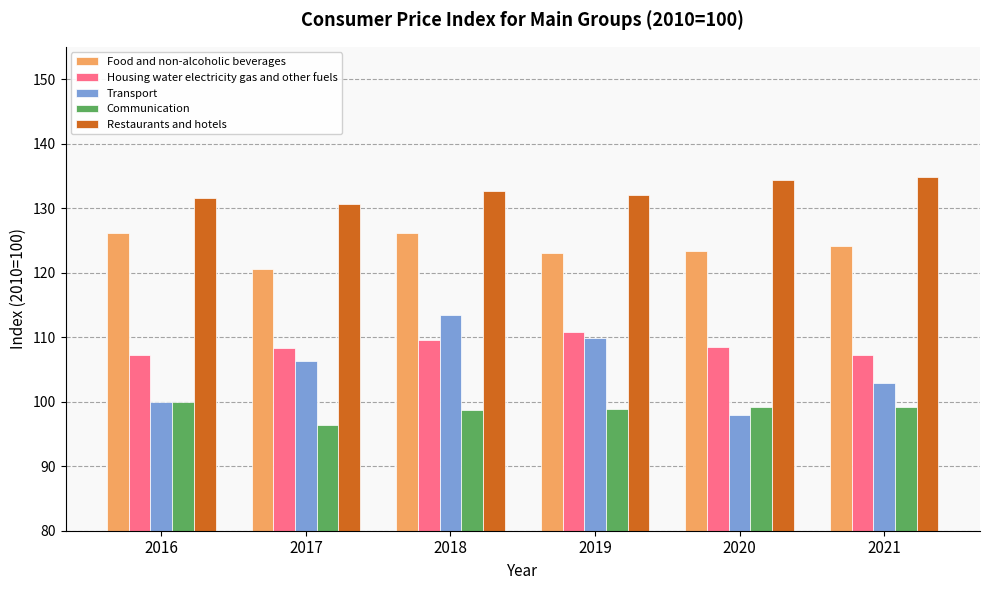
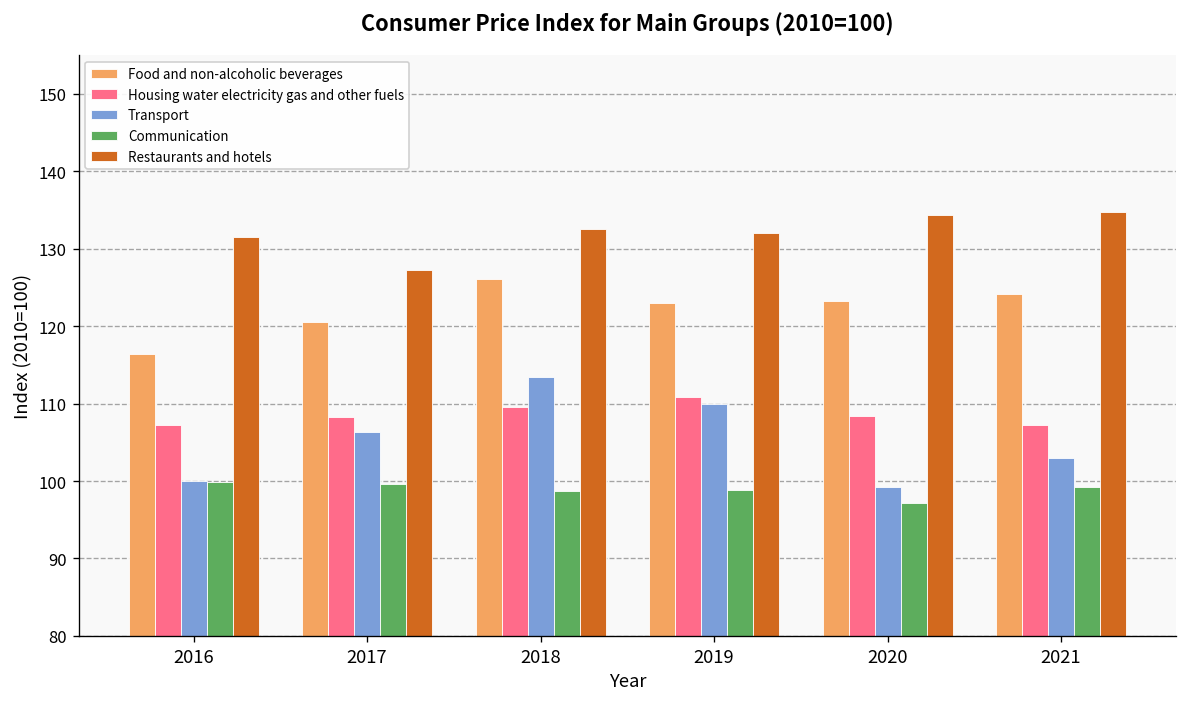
  {
    "Food and non-alcoholic beverages": {
-     "2016": 126,
+     "2016": 116,
      "2017": 121,
      "2018": 126,
      "2019": 123,
      "2020": 123,
      "2021": 124
    },
    "Housing water electricity gas and other fuels": {
      "2016": 107,
      "2017": 108,
      "2018": 110,
      "2019": 111,
      "2020": 108,
      "2021": 107
    },
    "Transport": {
      "2016": 100,
      "2017": 106,
      "2018": 113,
      "2019": 110,
-     "2020": 98,
+     "2020": 99,
      "2021": 103
    },
    "Communication": {
      "2016": 100,
-     "2017": 96,
+     "2017": 100,
      "2018": 99,
      "2019": 99,
-     "2020": 99,
+     "2020": 97,
      "2021": 99
    },
    "Restaurants and hotels": {
      "2016": 132,
-     "2017": 131,
+     "2017": 127,
      "2018": 133,
      "2019": 132,
      "2020": 134,
      "2021": 135
    }
  }
